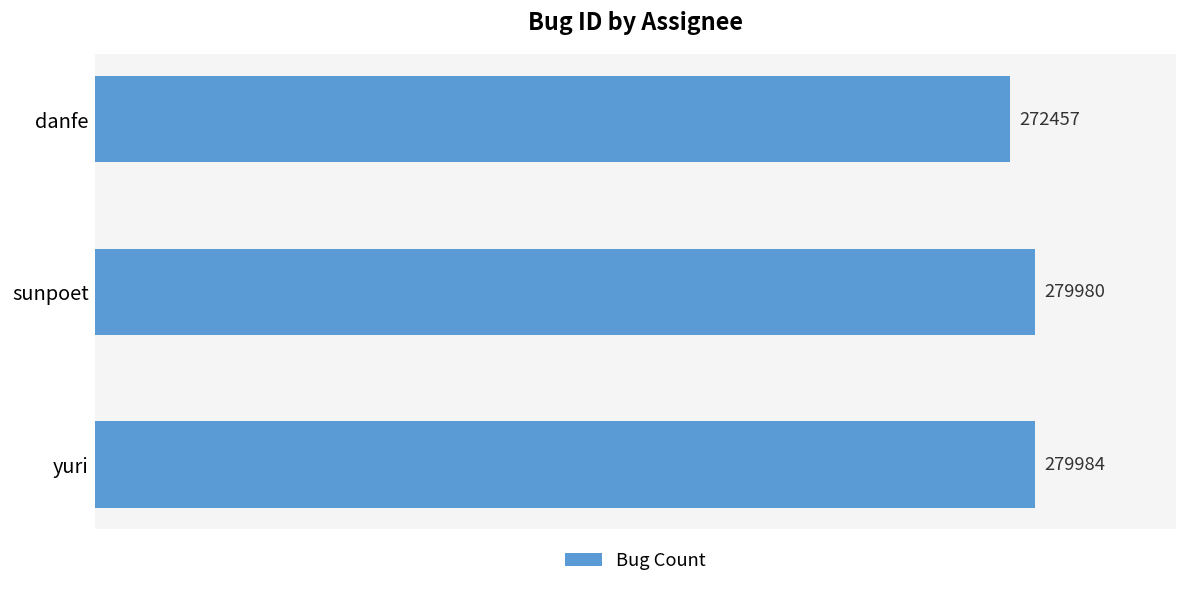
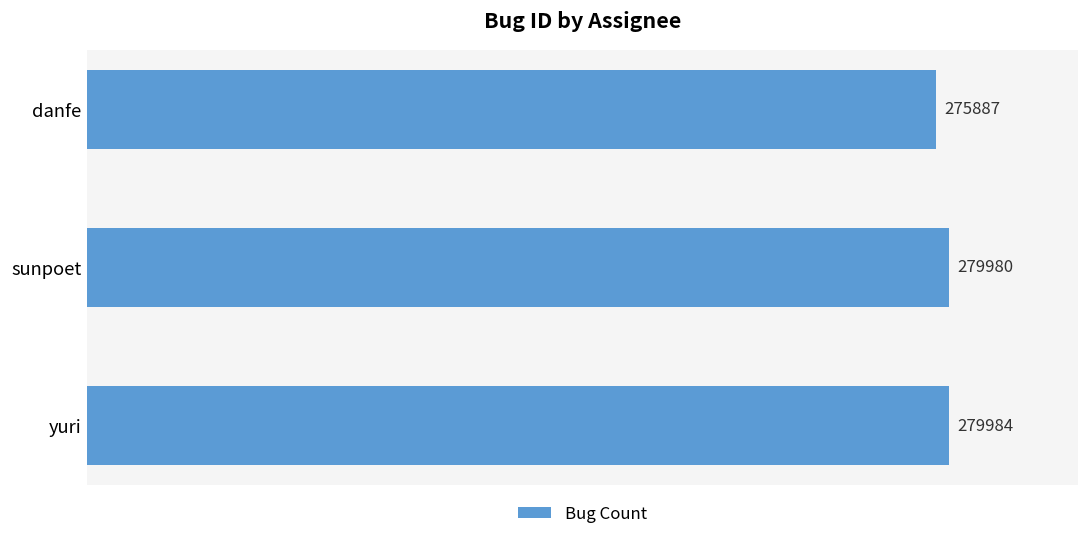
  {
-   "danfe": 272457,
+   "danfe": 275887,
    "sunpoet": 279980,
    "yuri": 279984
  }
